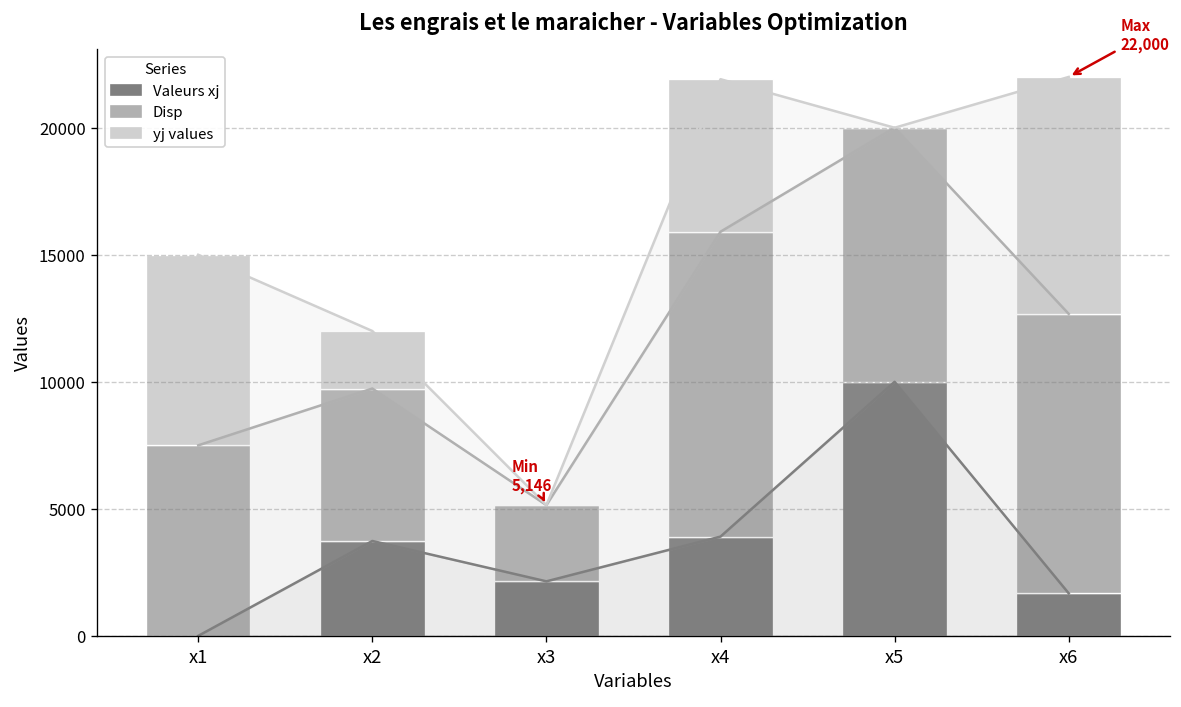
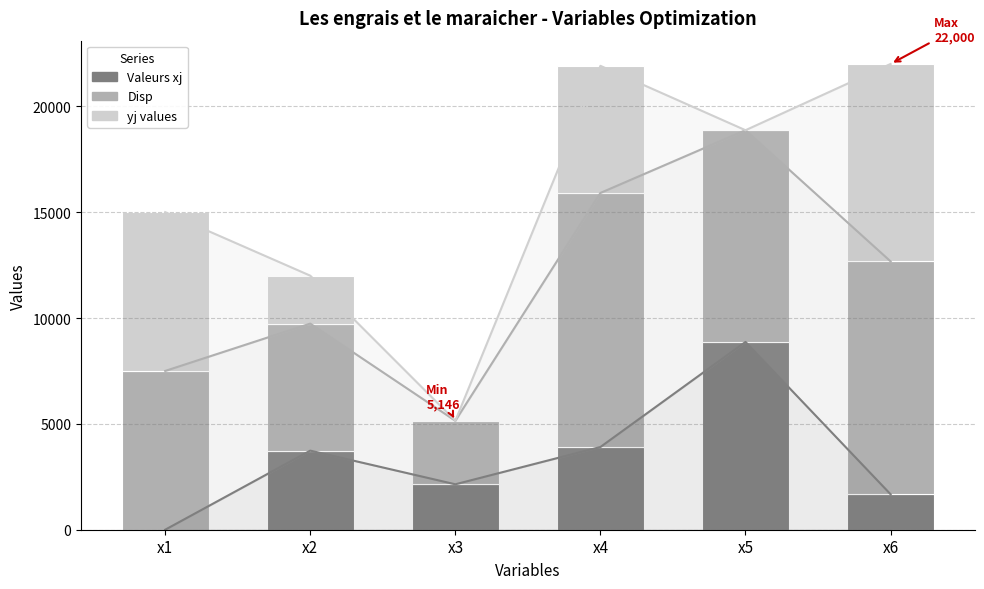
  {
    "Valeurs xj": {
      "x1": 0,
      "x2": 3700,
      "x3": 2100,
      "x4": 3900,
-     "x5": 10000,
+     "x5": 8900,
      "x6": 1700
    }
  }
